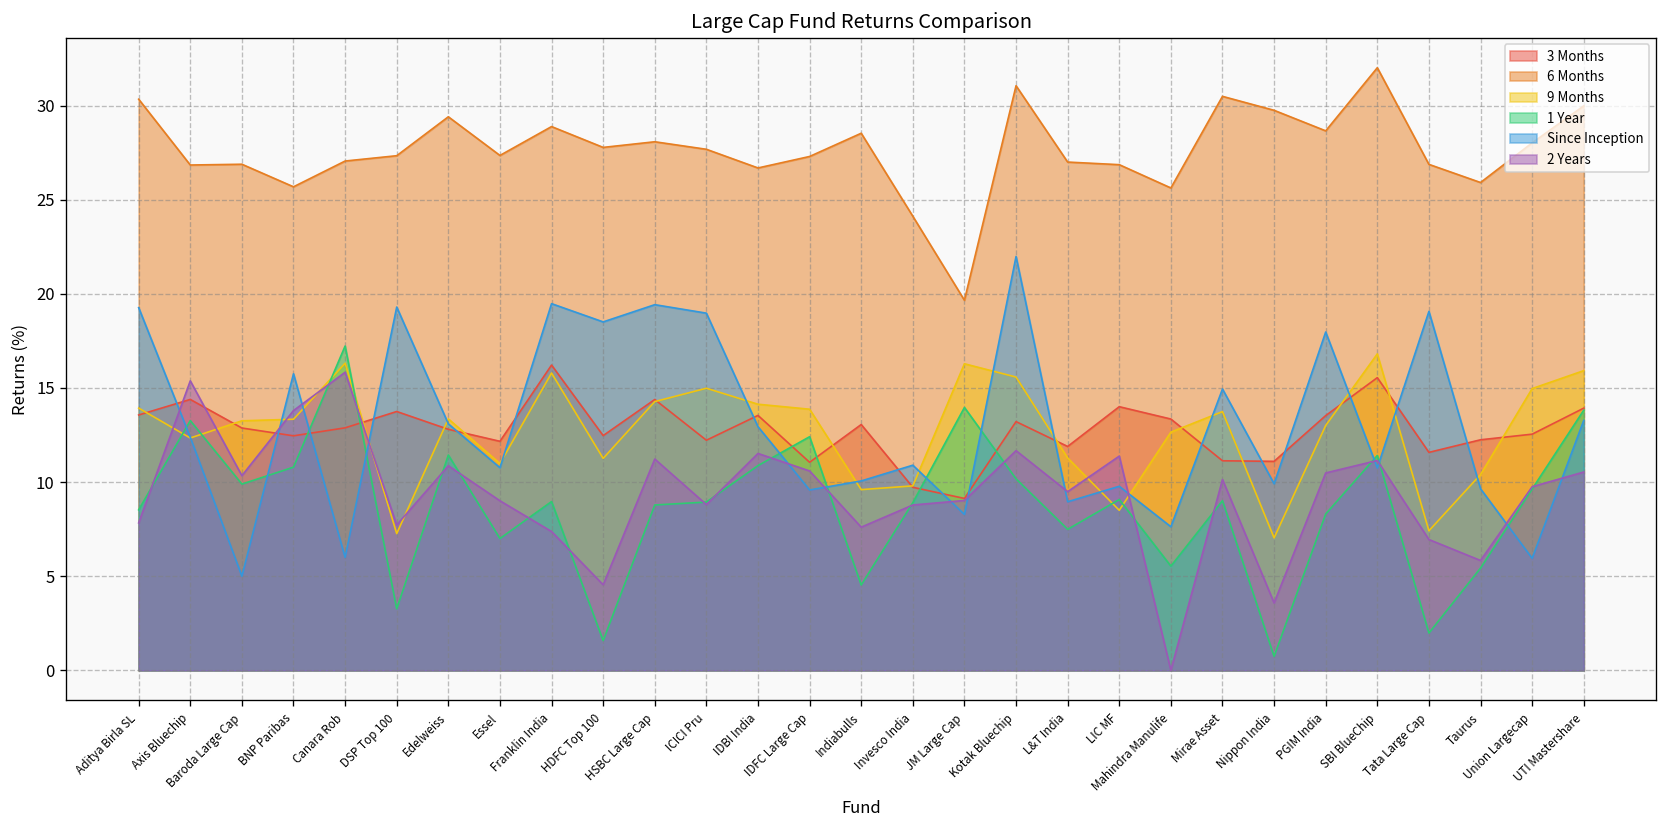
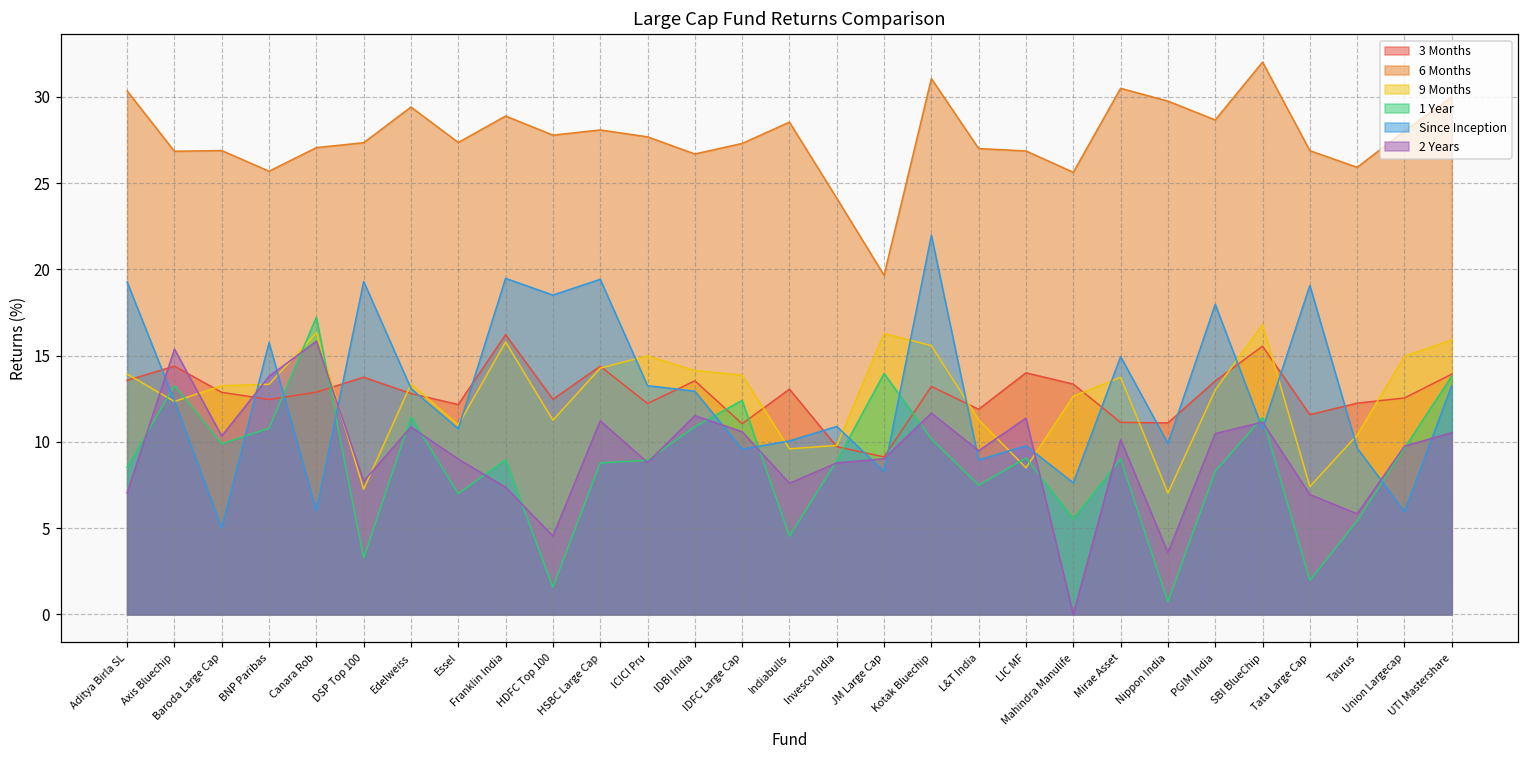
  {
    "1 Year": {
      "Aditya Birla SL": 8.5,
      "Axis Bluechip": 13.3,
      "Baroda Large Cap": 9.9,
      "BNP Paribas": 10.8,
      "Canara Rob": 17.2,
      "DSP Top 100": 3.3,
      "Edelweiss": 11.4,
      "Essel": 7.0,
      "Franklin India": 9.0,
      "HDFC Top 100": 1.6,
      "HSBC Large Cap": 8.8,
      "IDBI India": 10.9,
      "IDFC Large Cap": 12.4,
      "Indiabulls": 4.5,
      "JM Large Cap": 14.0,
      "Kotak Bluechip": 10.2,
      "L&T India": 7.5,
      "LIC MF": 9.1,
      "Mahindra Manulife": 5.5,
      "Mirae Asset": 9.0,
      "Nippon India": 0.7,
      "PGIM India": 8.3,
      "SBI BlueChip": 11.4,
      "Tata Large Cap": 2.0,
      "Taurus": 5.4
    },
    "Since Inception": {
      "Aditya Birla SL": 19.3,
      "Baroda Large Cap": 5.0,
      "BNP Paribas": 15.8,
      "Canara Rob": 6.0,
      "DSP Top 100": 19.3,
      "Edelweiss": 13.1,
      "Essel": 10.8,
      "Franklin India": 19.5,
      "HDFC Top 100": 18.5,
      "HSBC Large Cap": 19.4,
-     "ICICI Pru": 19.0,
+     "ICICI Pru": 13.3,
      "IDBI India": 12.9,
      "IDFC Large Cap": 9.6,
      "Indiabulls": 10.1,
      "Invesco India": 10.9,
      "JM Large Cap": 8.3,
      "Kotak Bluechip": 22.0,
      "L&T India": 9.0,
      "LIC MF": 9.8,
      "Mahindra Manulife": 7.6,
      "Mirae Asset": 14.9,
      "Nippon India": 9.9,
      "PGIM India": 18.0,
      "SBI BlueChip": 10.8,
      "Tata Large Cap": 19.1,
      "Taurus": 9.6,
      "Union Largecap": 6.0,
      "UTI Mastershare": 13.3
    },
    "2 Years": {
-     "Aditya Birla SL": 7.8,
+     "Aditya Birla SL": 7.0,
      "Axis Bluechip": 15.4,
      "Baroda Large Cap": 10.3,
      "BNP Paribas": 13.8,
      "Canara Rob": 15.8,
      "DSP Top 100": 7.7,
      "Edelweiss": 10.9,
      "Essel": 9.0,
      "Franklin India": 7.4,
      "HDFC Top 100": 4.5,
      "HSBC Large Cap": 11.2,
      "IDBI India": 11.5,
      "IDFC Large Cap": 10.6,
      "Indiabulls": 7.6,
      "Kotak Bluechip": 11.7,
      "L&T India": 9.5,
      "LIC MF": 11.4,
      "Mahindra Manulife": 0.0,
      "Mirae Asset": 10.1,
      "Nippon India": 3.6,
      "PGIM India": 10.5,
      "SBI BlueChip": 11.1,
      "Tata Large Cap": 6.9,
      "Taurus": 5.8,
      "UTI Mastershare": 10.5
    }
  }
